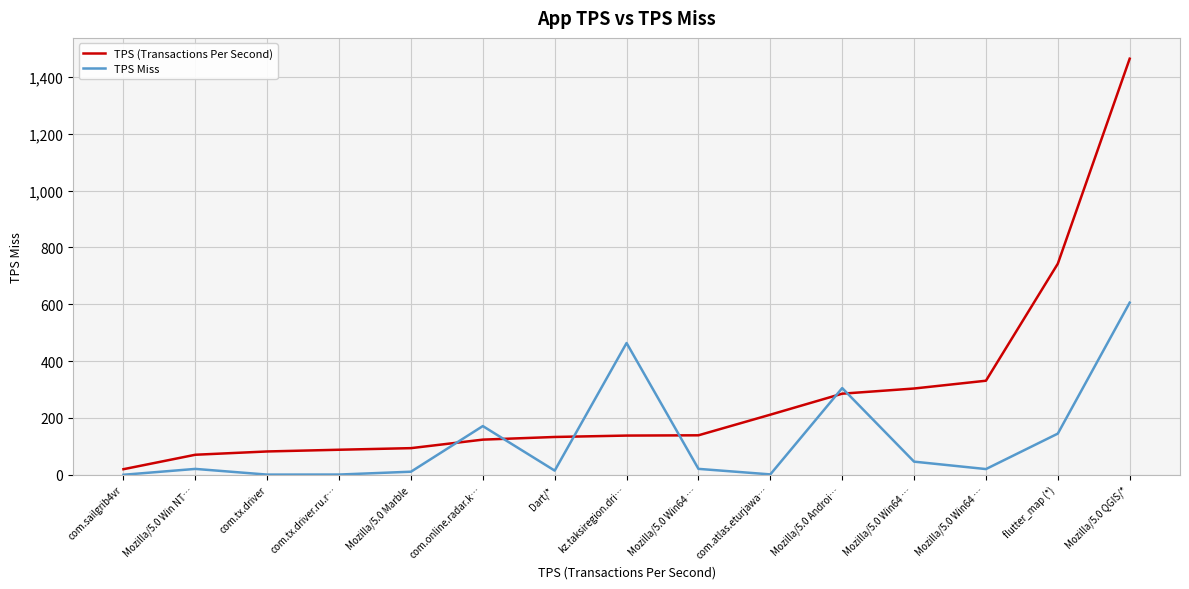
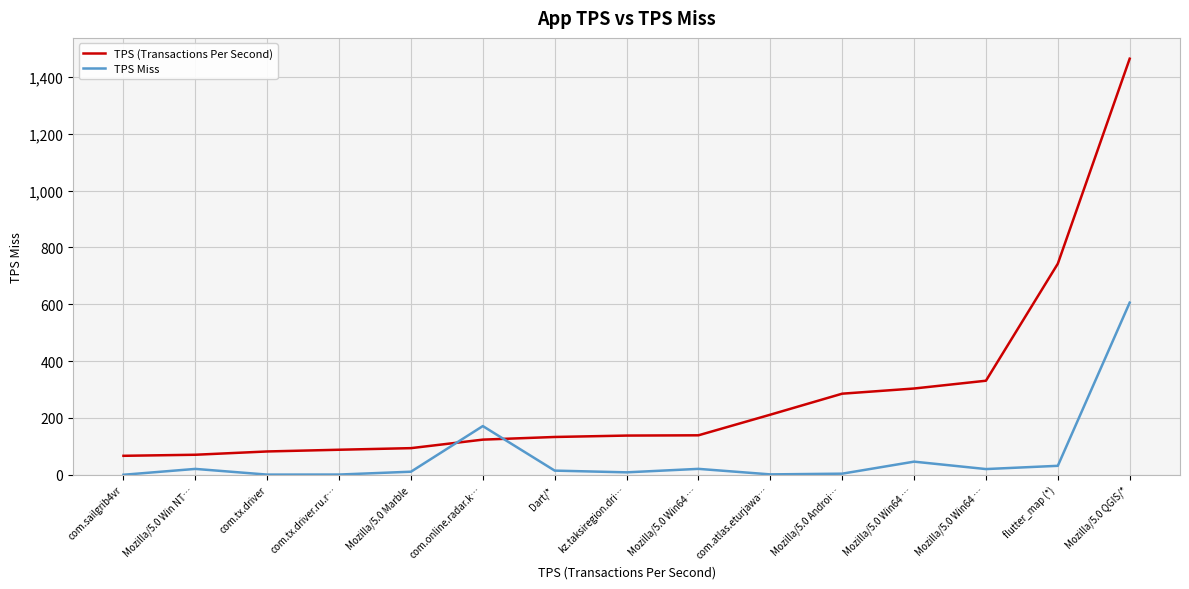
  {
    "TPS (Transactions Per Second)": {
-     "com.sailgrib4vr": "20",
+     "com.sailgrib4vr": "70",
      "Mozilla/5.0 Win NT…": "70",
      "com.tx.driver": "80",
      "com.tx.driver.ru.r…": "90",
      "Mozilla/5.0 Marble": "90",
      "com.online.radar.k…": "120",
      "Dart/*": "130",
      "kz.taksiregion.dri…": "140",
      "com.atlas.eturjawa…": "210",
      "Mozilla/5.0 Androi…": "290",
      "flutter_map (*)": "740",
      "Mozilla/5.0 QGIS/*": "1,460"
    },
    "TPS Miss": {
      "com.sailgrib4vr": "0",
      "Mozilla/5.0 Win NT…": "20",
      "com.tx.driver": "0",
      "com.tx.driver.ru.r…": "0",
      "Mozilla/5.0 Marble": "10",
      "com.online.radar.k…": "170",
      "Dart/*": "10",
-     "kz.taksiregion.dri…": "460",
+     "kz.taksiregion.dri…": "10",
      "com.atlas.eturjawa…": "0",
-     "Mozilla/5.0 Androi…": "310",
-     "flutter_map (*)": "140",
+     "Mozilla/5.0 Androi…": "0",
+     "flutter_map (*)": "30",
      "Mozilla/5.0 QGIS/*": "610"
    }
  }
